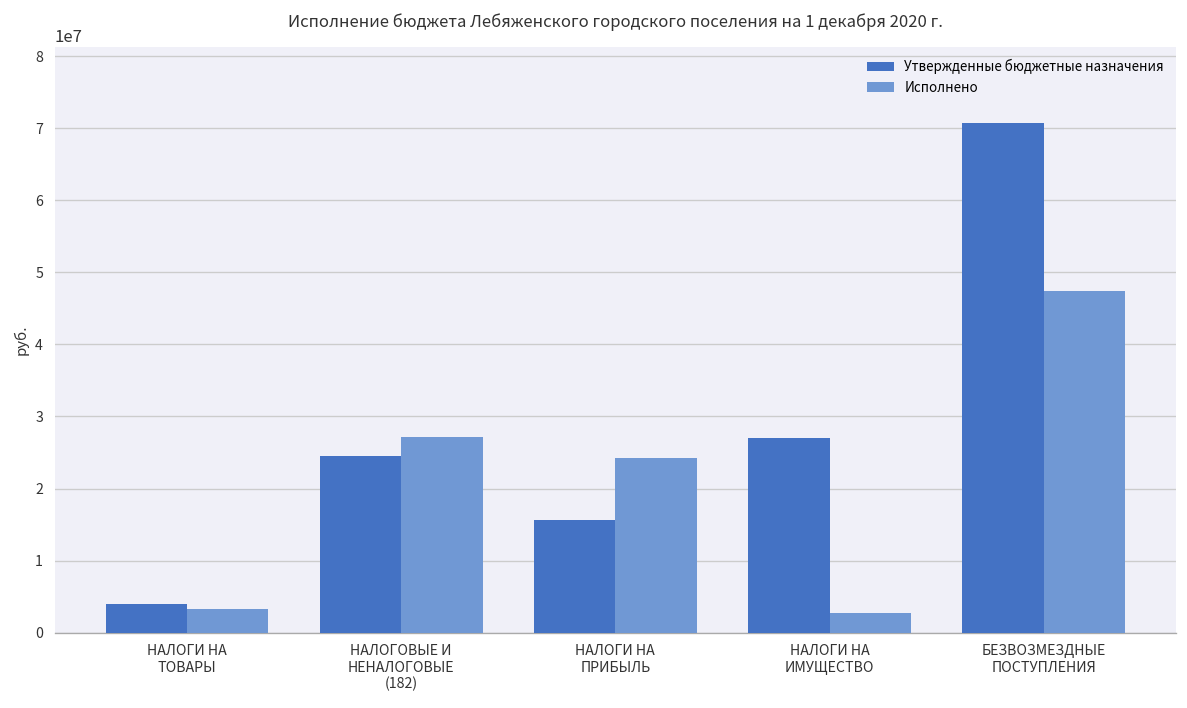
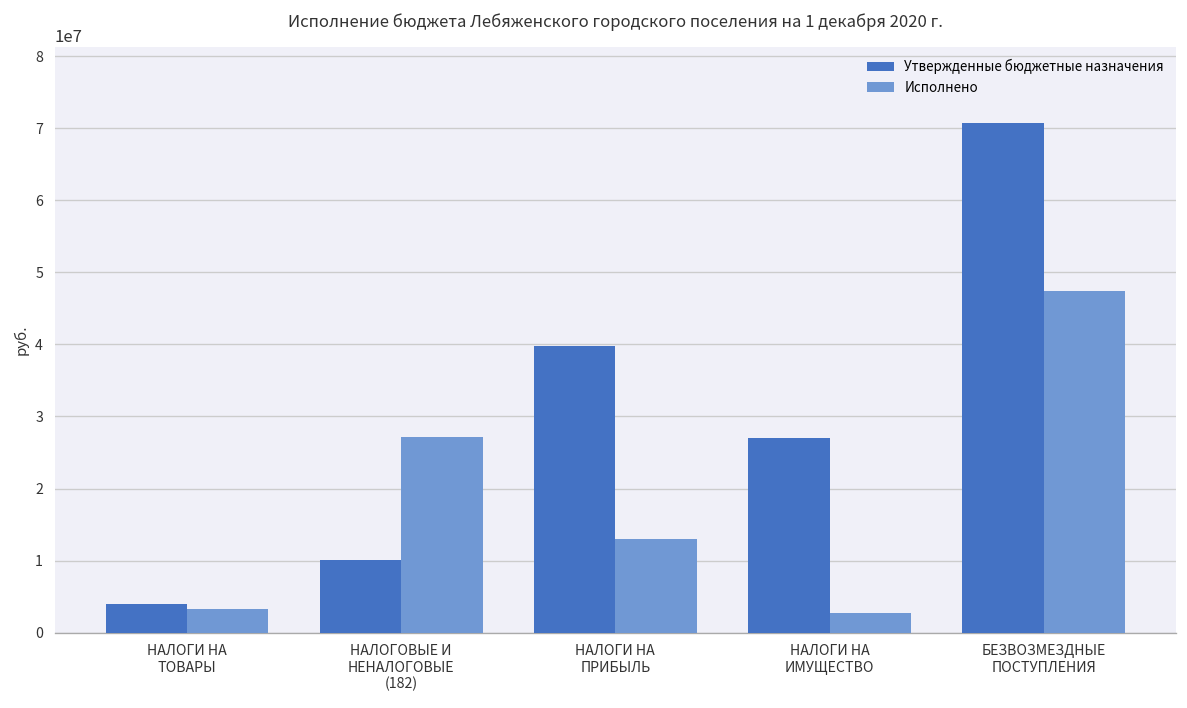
  {
    "Утвержденные бюджетные назначения": {
      "НАЛОГИ НА ТОВАРЫ": 4000000,
-     "НАЛОГОВЫЕ И НЕНАЛОГОВЫЕ (182)": 25000000,
-     "НАЛОГИ НА ПРИБЫЛЬ": 16000000,
+     "НАЛОГОВЫЕ И НЕНАЛОГОВЫЕ (182)": 10000000,
+     "НАЛОГИ НА ПРИБЫЛЬ": 40000000,
      "НАЛОГИ НА ИМУЩЕСТВО": 27000000,
      "БЕЗВОЗМЕЗДНЫЕ ПОСТУПЛЕНИЯ": 71000000
    },
    "Исполнено": {
      "НАЛОГИ НА ТОВАРЫ": 3000000,
      "НАЛОГОВЫЕ И НЕНАЛОГОВЫЕ (182)": 27000000,
-     "НАЛОГИ НА ПРИБЫЛЬ": 24000000,
+     "НАЛОГИ НА ПРИБЫЛЬ": 13000000,
      "НАЛОГИ НА ИМУЩЕСТВО": 3000000,
      "БЕЗВОЗМЕЗДНЫЕ ПОСТУПЛЕНИЯ": 47000000
    }
  }
